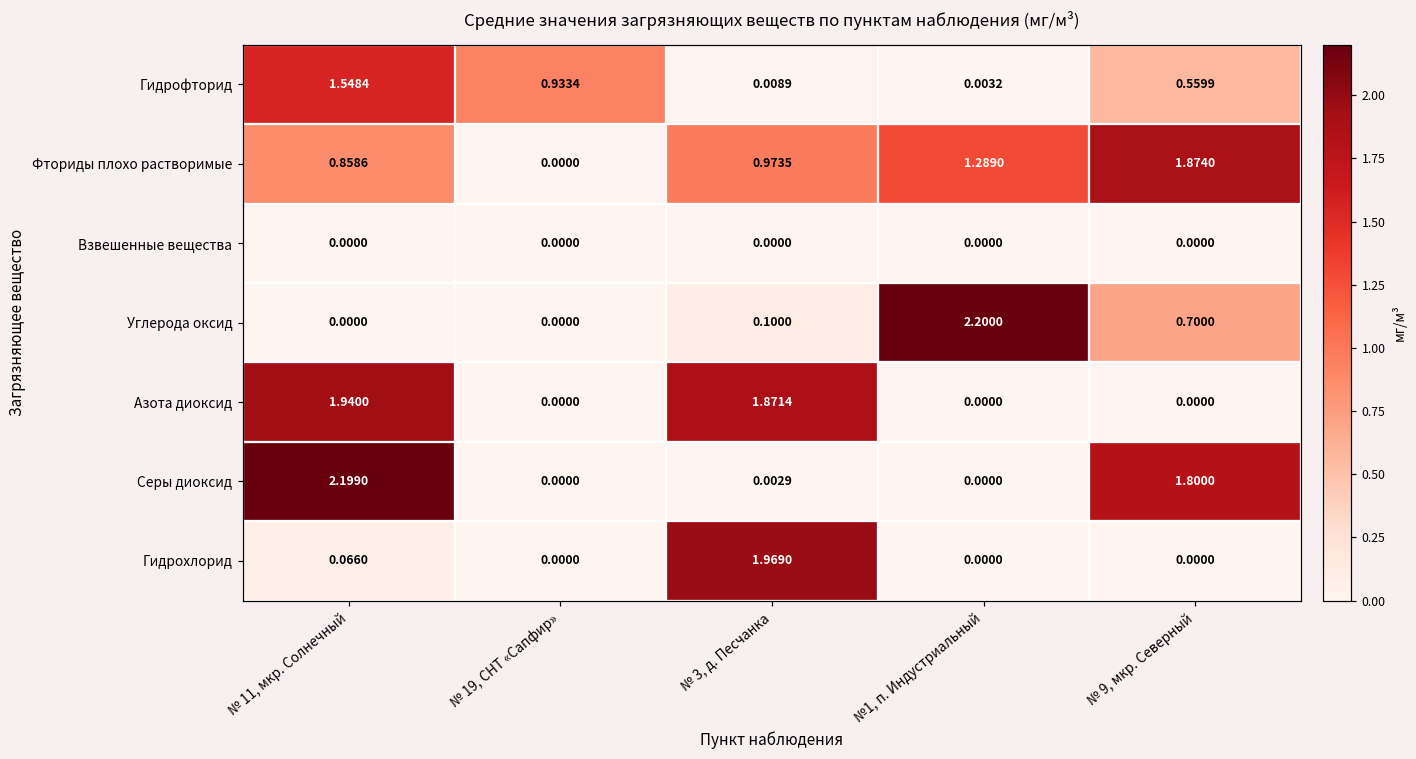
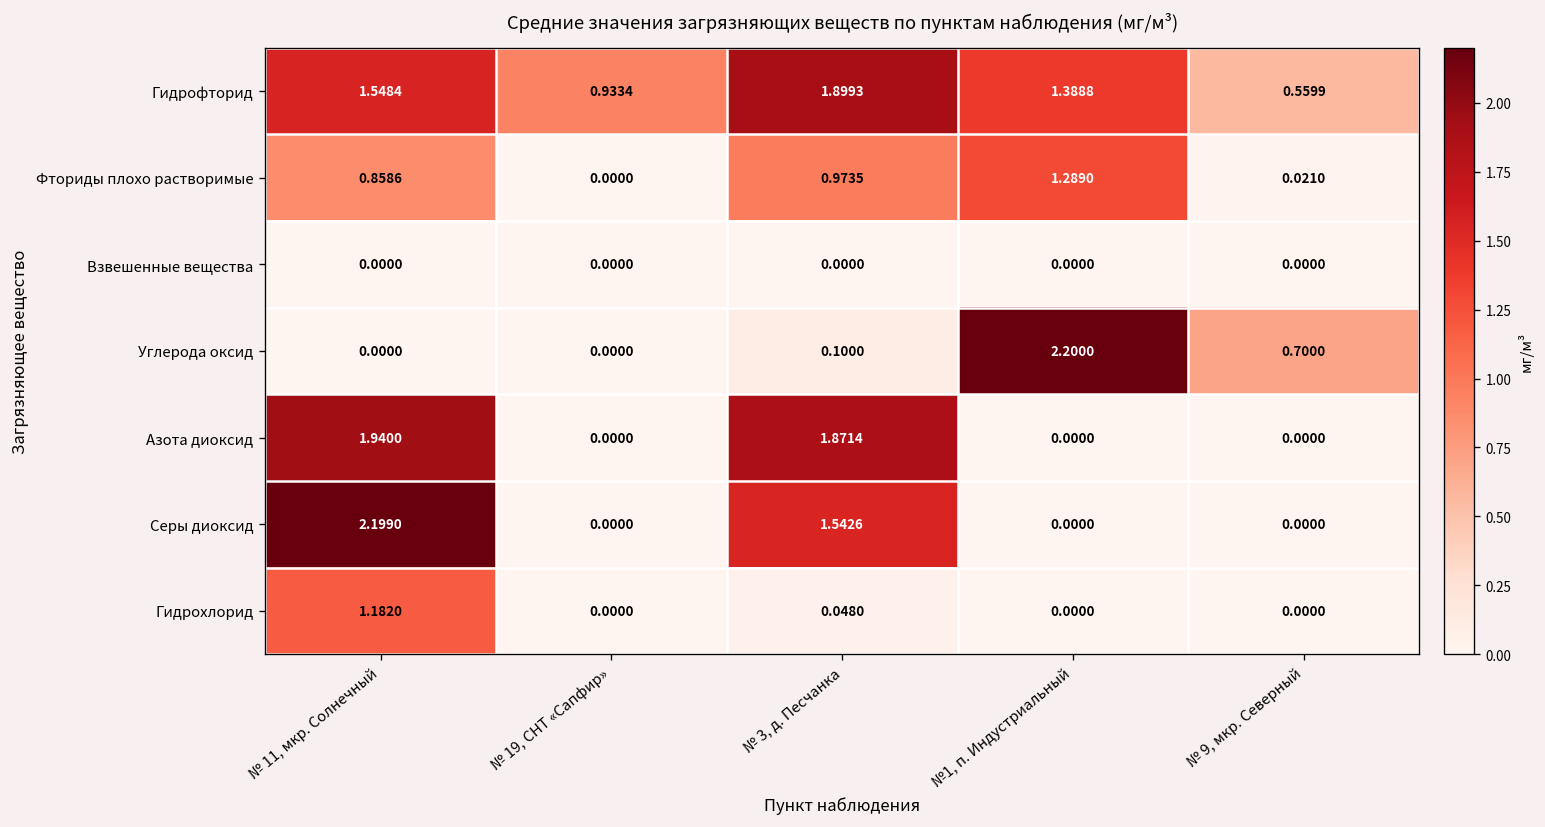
  {
    "Гидрофторид": {
      "№ 11, мкр. Солнечный": 1.5484,
      "№ 19, СНТ «Сапфир»": 0.9334,
-     "№ 3, д. Песчанка": 0.0089,
-     "№1, п. Индустриальный": 0.0032,
+     "№ 3, д. Песчанка": 1.8993,
+     "№1, п. Индустриальный": 1.3888,
      "№ 9, мкр. Северный": 0.5599
    },
    "Фториды плохо растворимые": {
      "№ 11, мкр. Солнечный": 0.8586,
      "№ 19, СНТ «Сапфир»": 0.0000,
      "№ 3, д. Песчанка": 0.9735,
      "№1, п. Индустриальный": 1.2890,
-     "№ 9, мкр. Северный": 1.8740
+     "№ 9, мкр. Северный": 0.0210
    },
    "Взвешенные вещества": {
      "№ 11, мкр. Солнечный": 0.0000,
      "№ 19, СНТ «Сапфир»": 0.0000,
      "№ 3, д. Песчанка": 0.0000,
      "№1, п. Индустриальный": 0.0000,
      "№ 9, мкр. Северный": 0.0000
    },
    "Углерода оксид": {
      "№ 11, мкр. Солнечный": 0.0000,
      "№ 19, СНТ «Сапфир»": 0.0000,
      "№ 3, д. Песчанка": 0.1000,
      "№1, п. Индустриальный": 2.2000,
      "№ 9, мкр. Северный": 0.7000
    },
    "Азота диоксид": {
      "№ 11, мкр. Солнечный": 1.9400,
      "№ 19, СНТ «Сапфир»": 0.0000,
      "№ 3, д. Песчанка": 1.8714,
      "№1, п. Индустриальный": 0.0000,
      "№ 9, мкр. Северный": 0.0000
    },
    "Серы диоксид": {
      "№ 11, мкр. Солнечный": 2.1990,
      "№ 19, СНТ «Сапфир»": 0.0000,
-     "№ 3, д. Песчанка": 0.0029,
+     "№ 3, д. Песчанка": 1.5426,
      "№1, п. Индустриальный": 0.0000,
-     "№ 9, мкр. Северный": 1.8000
+     "№ 9, мкр. Северный": 0.0000
    },
    "Гидрохлорид": {
-     "№ 11, мкр. Солнечный": 0.0660,
+     "№ 11, мкр. Солнечный": 1.1820,
      "№ 19, СНТ «Сапфир»": 0.0000,
-     "№ 3, д. Песчанка": 1.9690,
+     "№ 3, д. Песчанка": 0.0480,
      "№1, п. Индустриальный": 0.0000,
      "№ 9, мкр. Северный": 0.0000
    }
  }
